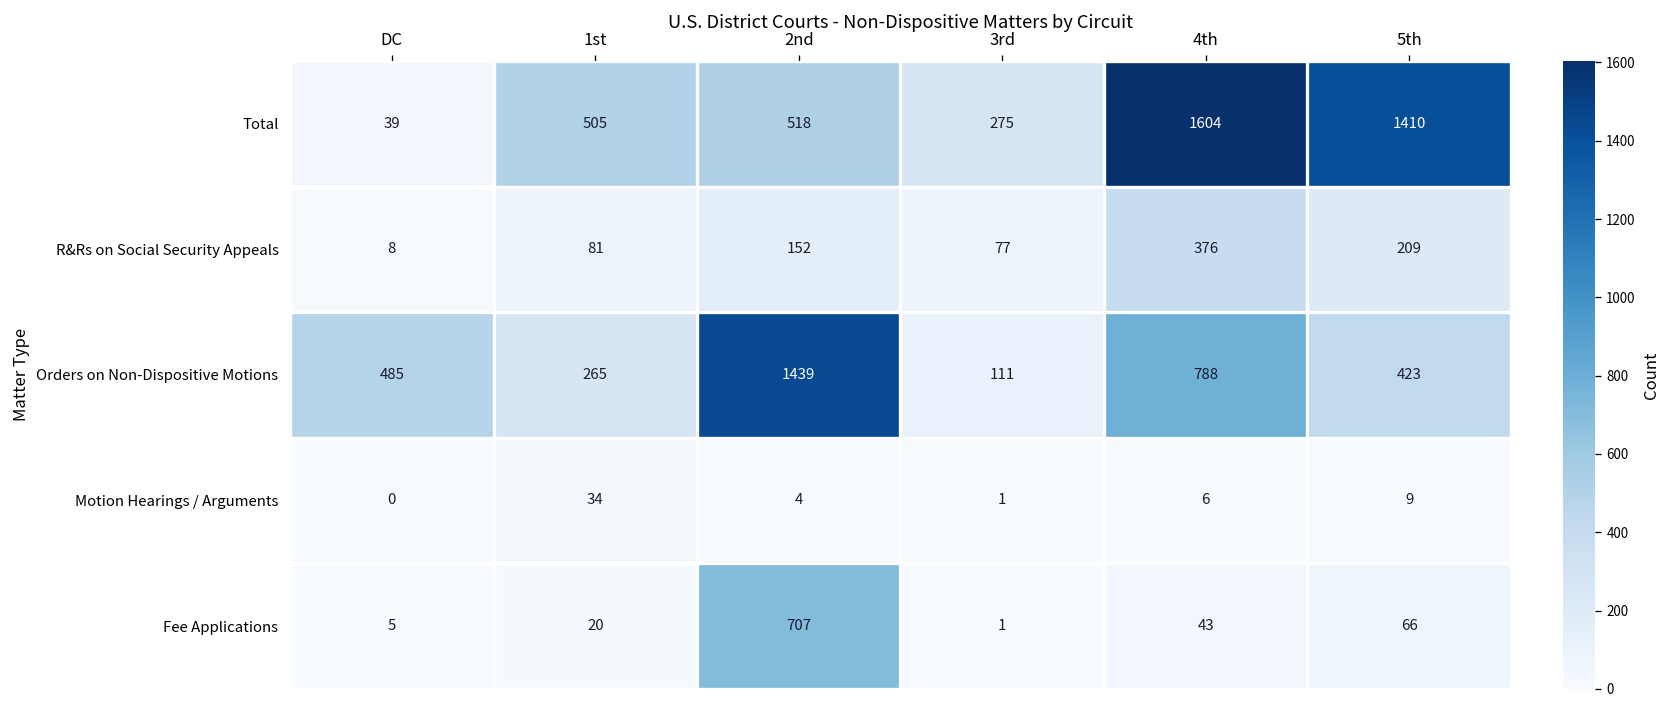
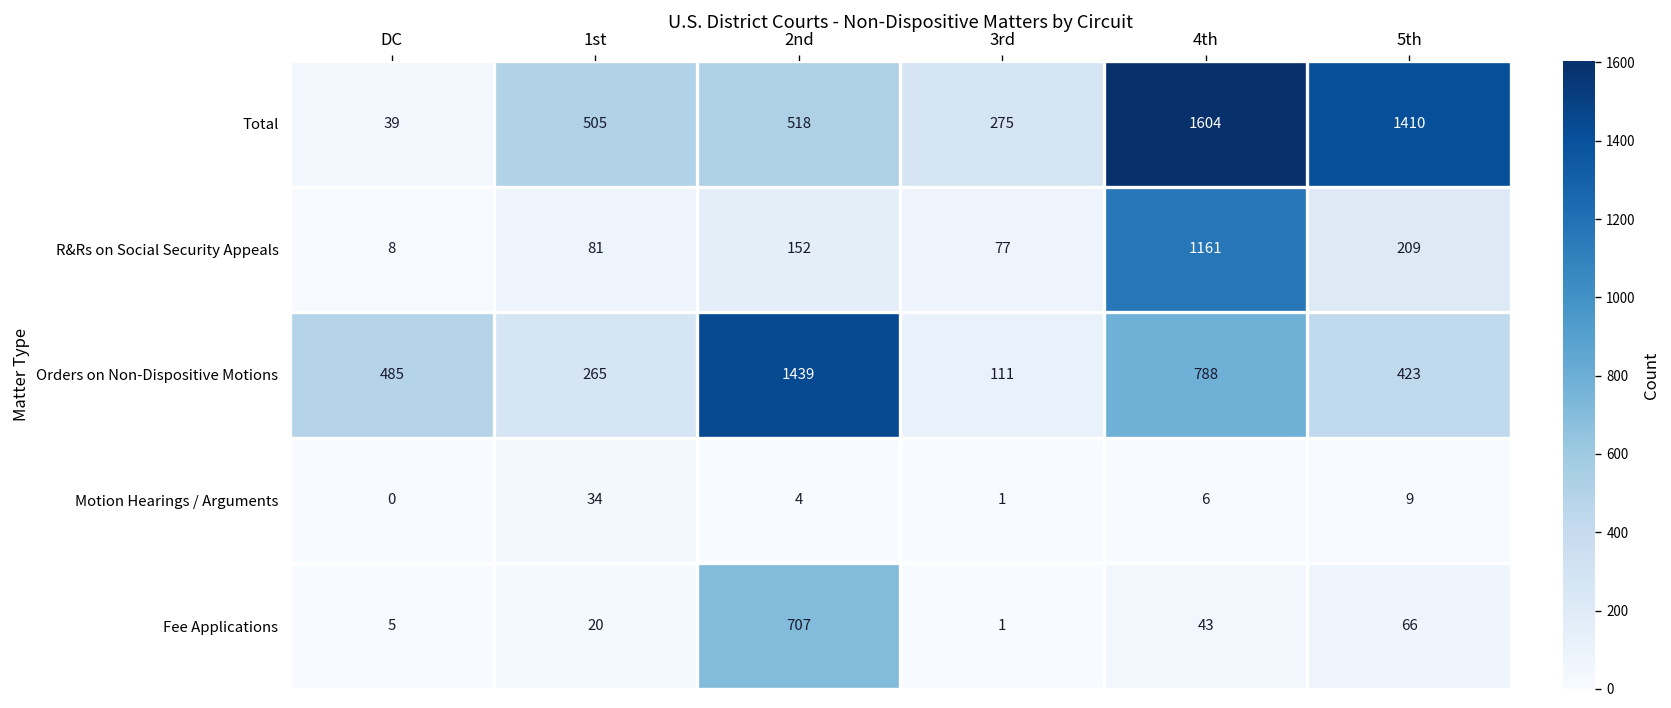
  {
    "Total": {
      "DC": 39,
      "1st": 505,
      "2nd": 518,
      "3rd": 275,
      "4th": 1604,
      "5th": 1410
    },
    "R&Rs on Social Security Appeals": {
      "DC": 8,
      "1st": 81,
      "2nd": 152,
      "3rd": 77,
-     "4th": 376,
+     "4th": 1161,
      "5th": 209
    },
    "Orders on Non-Dispositive Motions": {
      "DC": 485,
      "1st": 265,
      "2nd": 1439,
      "3rd": 111,
      "4th": 788,
      "5th": 423
    },
    "Motion Hearings / Arguments": {
      "DC": 0,
      "1st": 34,
      "2nd": 4,
      "3rd": 1,
      "4th": 6,
      "5th": 9
    },
    "Fee Applications": {
      "DC": 5,
      "1st": 20,
      "2nd": 707,
      "3rd": 1,
      "4th": 43,
      "5th": 66
    }
  }
